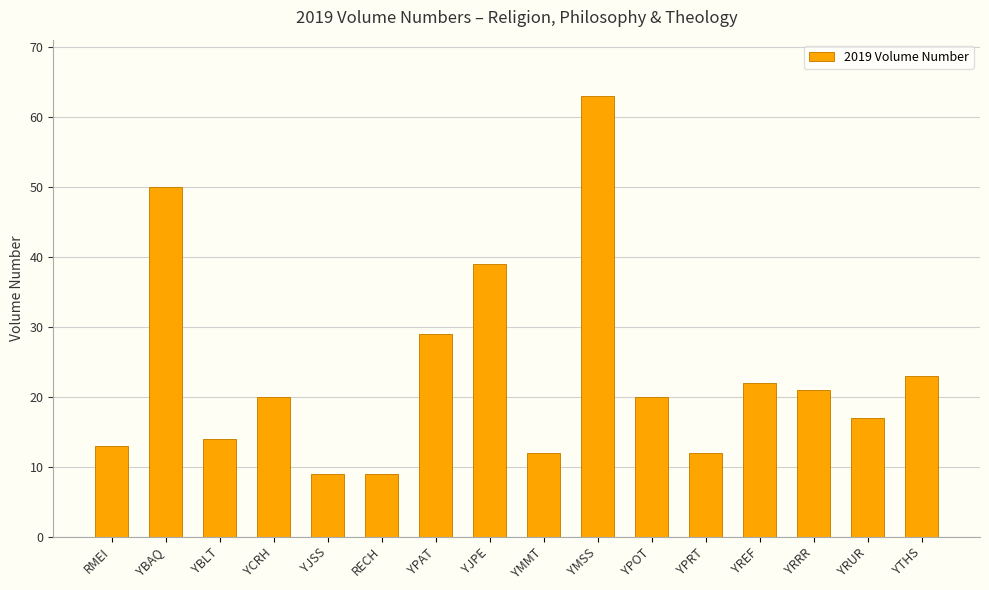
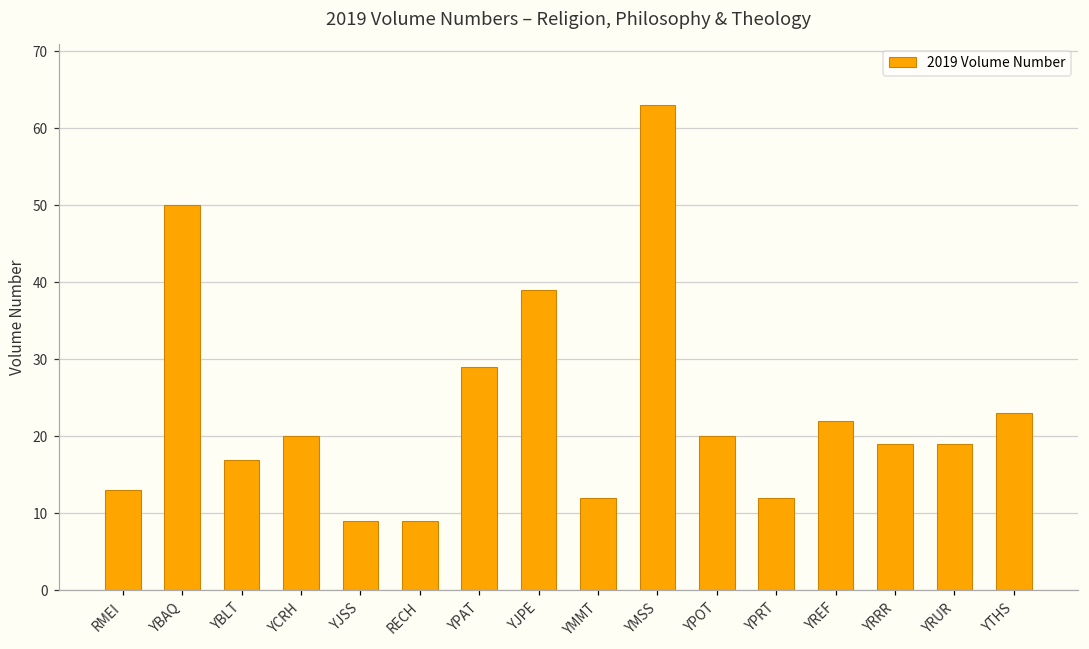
  {
    "RMEI": 13,
    "YBAQ": 50,
-   "YBLT": 14,
+   "YBLT": 17,
    "YCRH": 20,
    "YJSS": 9,
    "RECH": 9,
    "YPAT": 29,
    "YJPE": 39,
    "YMMT": 12,
    "YMSS": 63,
    "YPOT": 20,
    "YPRT": 12,
    "YREF": 22,
-   "YRRR": 21,
-   "YRUR": 17,
+   "YRRR": 19,
+   "YRUR": 19,
    "YTHS": 23
  }
